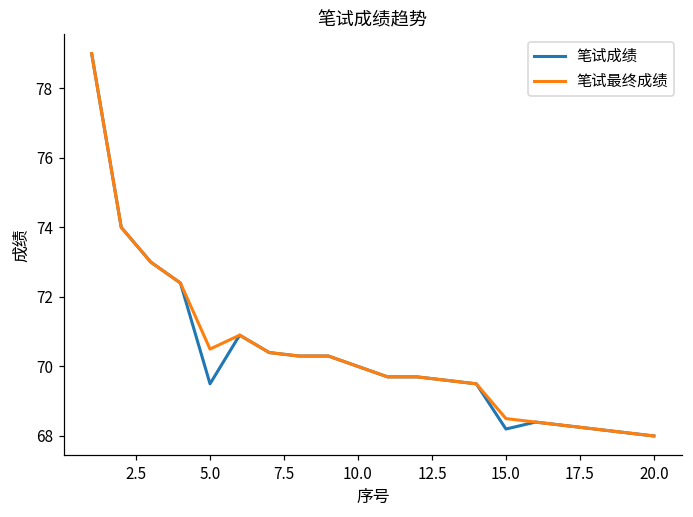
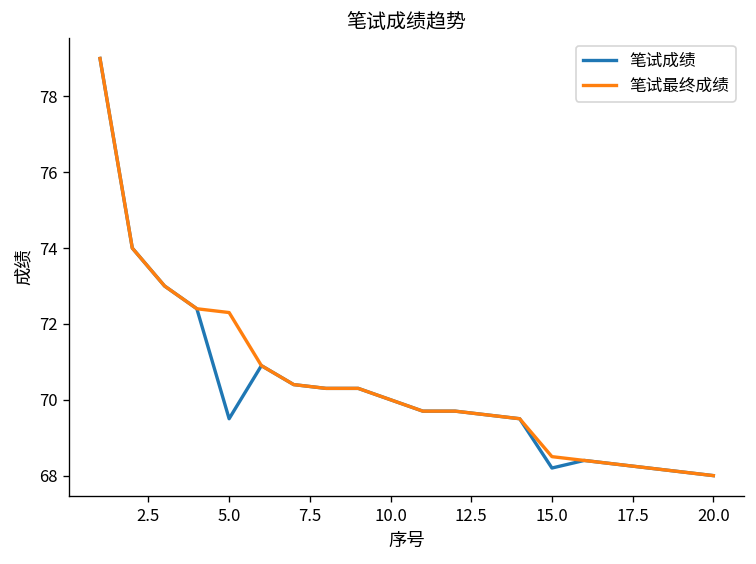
  {
    "笔试成绩": {
      "5.0": 69.5,
      "15.0": 68.2
    },
    "笔试最终成绩": {
-     "5.0": 70.5,
+     "5.0": 72.3,
      "15.0": 68.5
    }
  }
